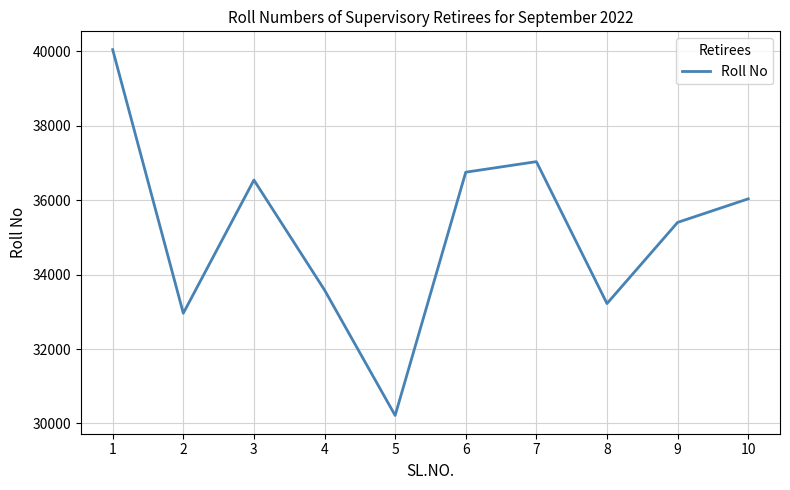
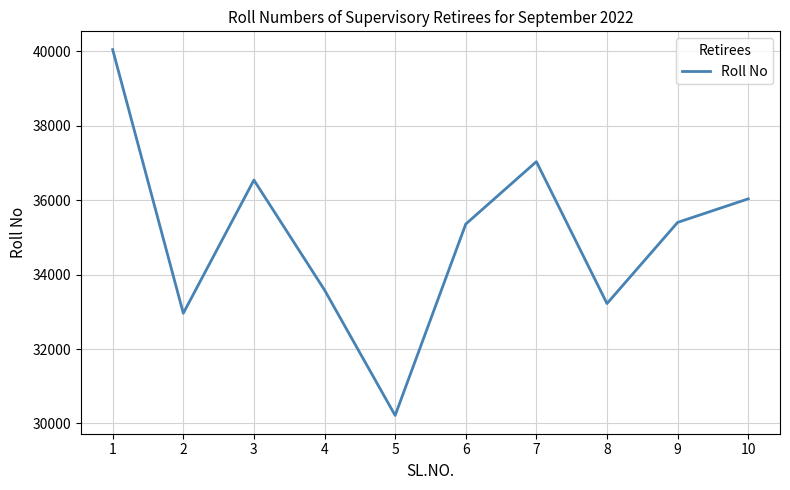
  {
    "1": 40000,
    "2": 33000,
    "3": 36500,
    "4": 33600,
    "5": 30200,
-   "6": 36800,
+   "6": 35400,
    "7": 37000,
    "8": 33200,
    "9": 35400,
    "10": 36000
  }
